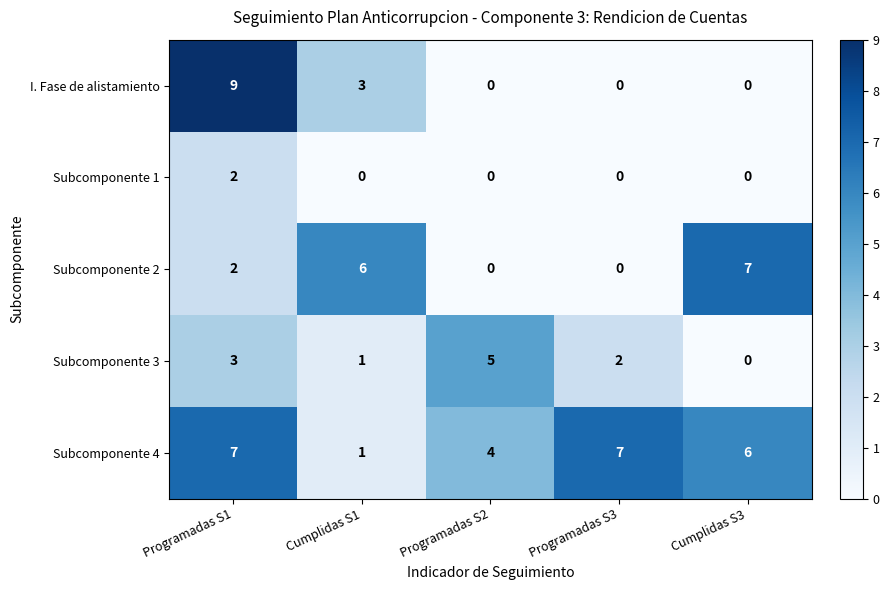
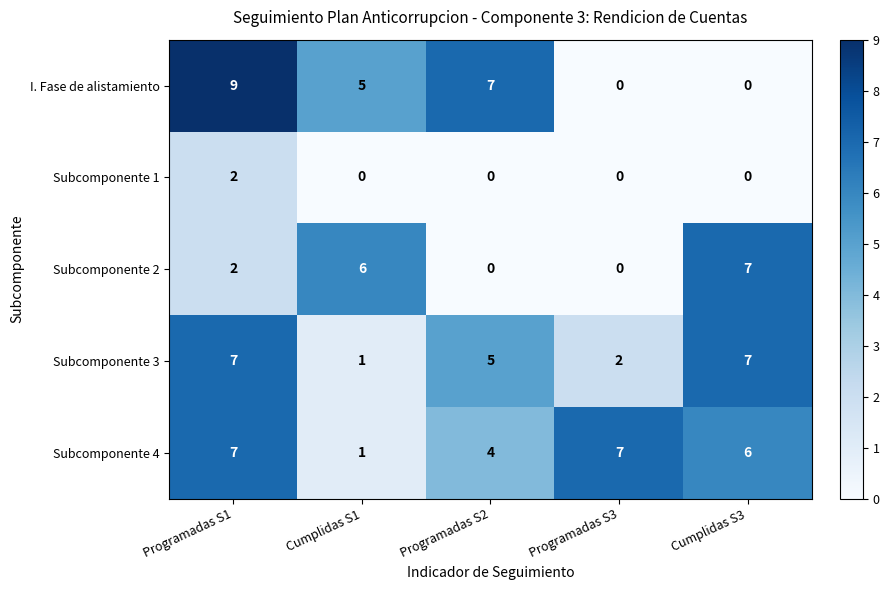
  {
    "I. Fase de alistamiento": {
      "Programadas S1": 9,
-     "Cumplidas S1": 3,
-     "Programadas S2": 0,
+     "Cumplidas S1": 5,
+     "Programadas S2": 7,
      "Programadas S3": 0,
      "Cumplidas S3": 0
    },
    "Subcomponente 1": {
      "Programadas S1": 2,
      "Cumplidas S1": 0,
      "Programadas S2": 0,
      "Programadas S3": 0,
      "Cumplidas S3": 0
    },
    "Subcomponente 2": {
      "Programadas S1": 2,
      "Cumplidas S1": 6,
      "Programadas S2": 0,
      "Programadas S3": 0,
      "Cumplidas S3": 7
    },
    "Subcomponente 3": {
-     "Programadas S1": 3,
+     "Programadas S1": 7,
      "Cumplidas S1": 1,
      "Programadas S2": 5,
      "Programadas S3": 2,
-     "Cumplidas S3": 0
+     "Cumplidas S3": 7
    },
    "Subcomponente 4": {
      "Programadas S1": 7,
      "Cumplidas S1": 1,
      "Programadas S2": 4,
      "Programadas S3": 7,
      "Cumplidas S3": 6
    }
  }
